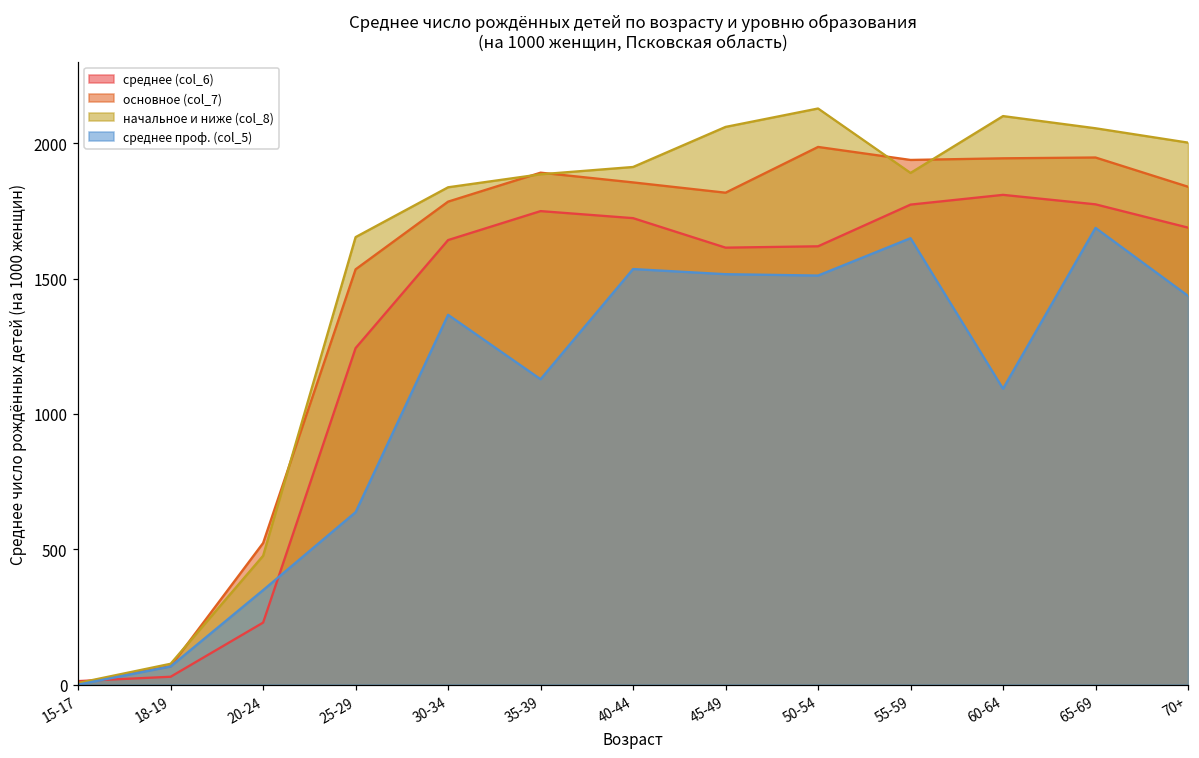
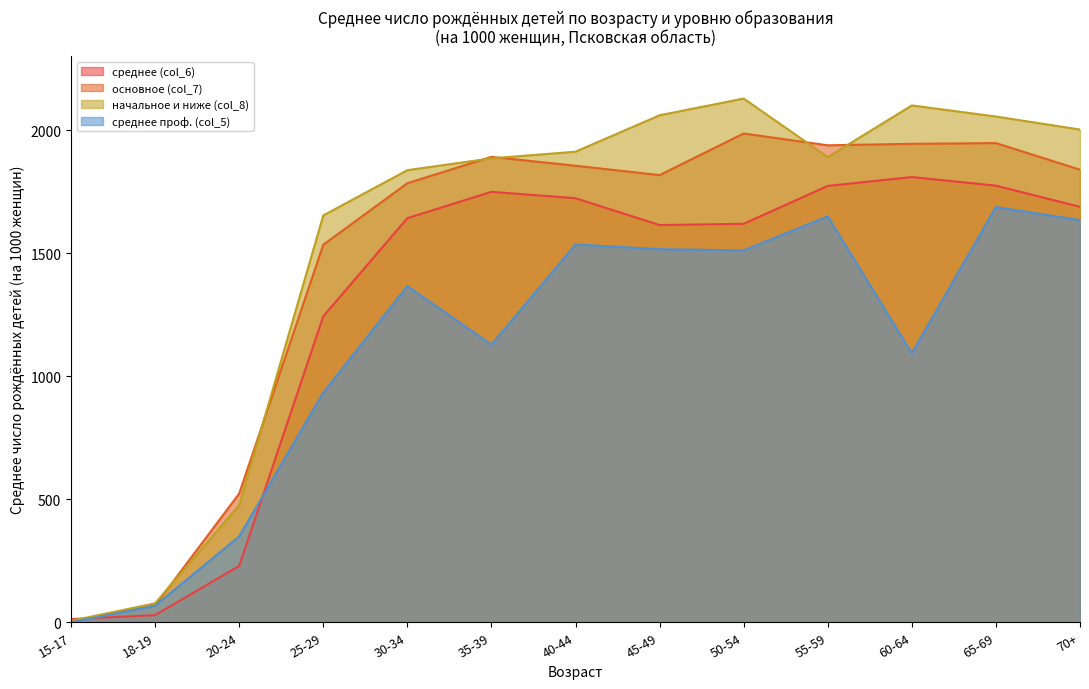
  {
    "среднее проф. (col_5)": {
      "20-24": 350,
-     "25-29": 640,
+     "25-29": 930,
      "30-34": 1370,
      "35-39": 1130,
      "40-44": 1540,
      "45-49": 1520,
      "50-54": 1510,
      "55-59": 1650,
      "60-64": 1090,
      "65-69": 1690,
-     "70+": 1440
+     "70+": 1630
    }
  }
